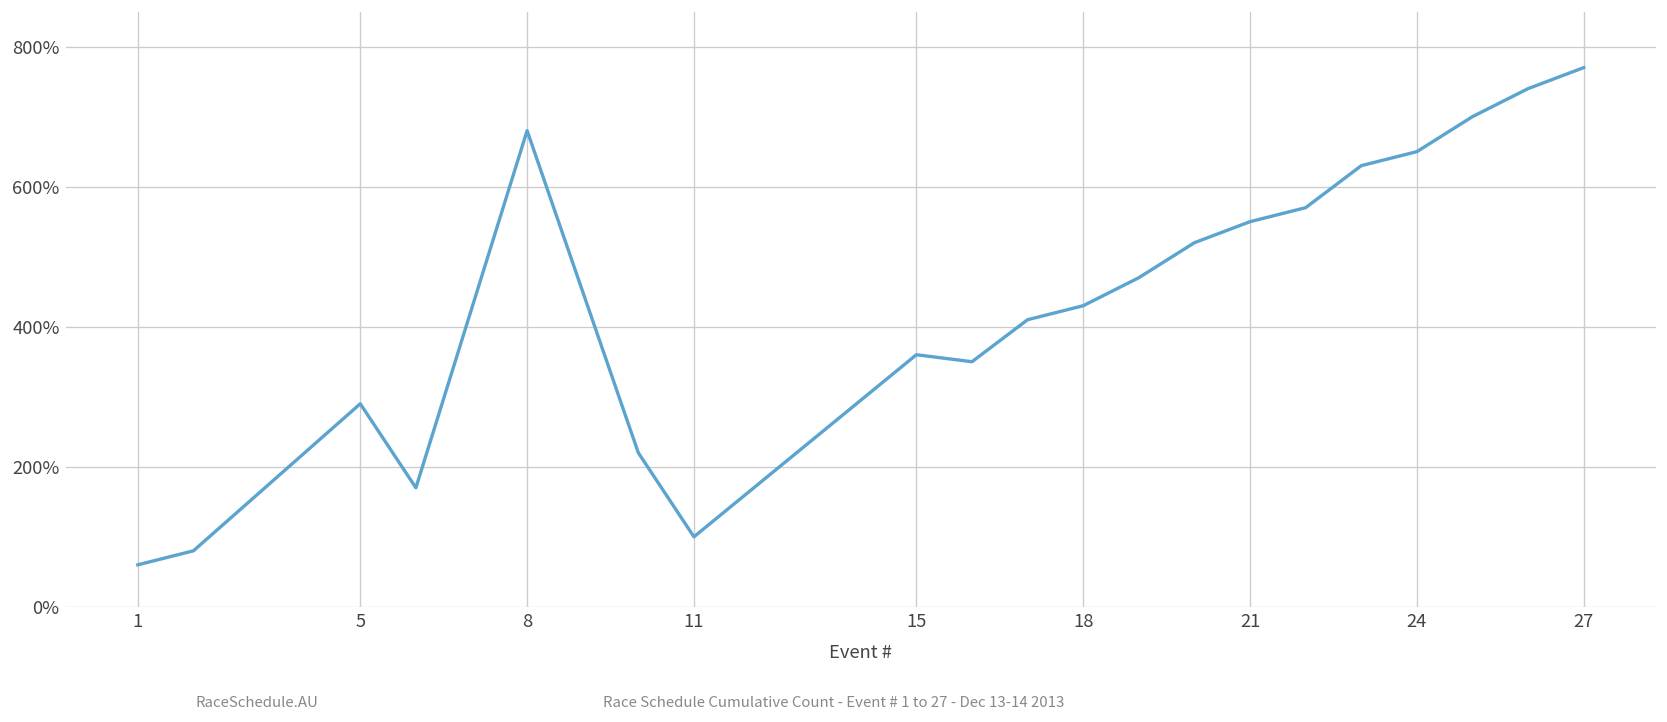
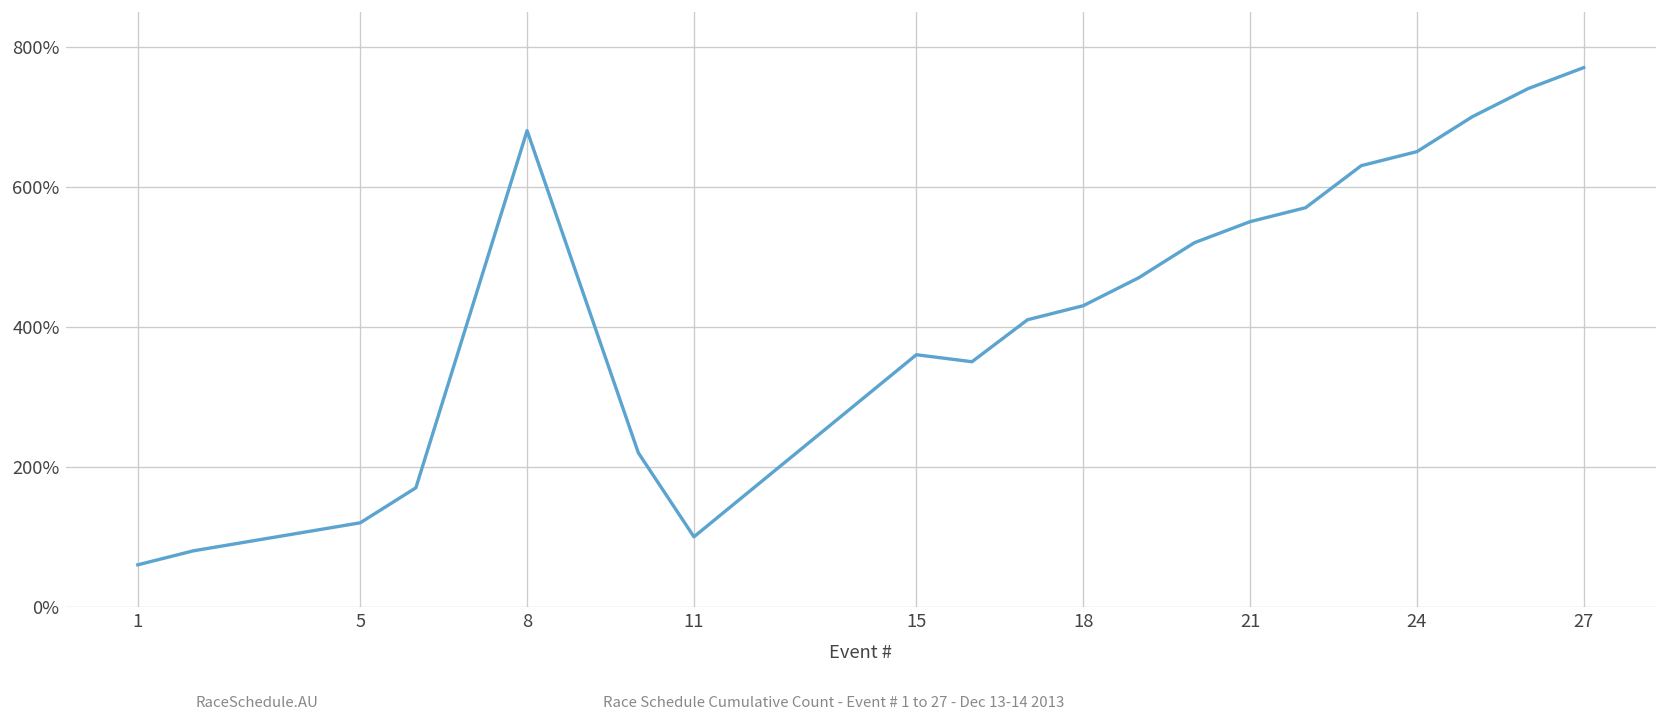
  {
    "1": "60%",
-   "5": "290%",
+   "5": "120%",
    "8": "680%",
    "11": "100%",
    "15": "360%",
    "18": "430%",
    "21": "550%",
    "24": "650%",
    "27": "770%"
  }
